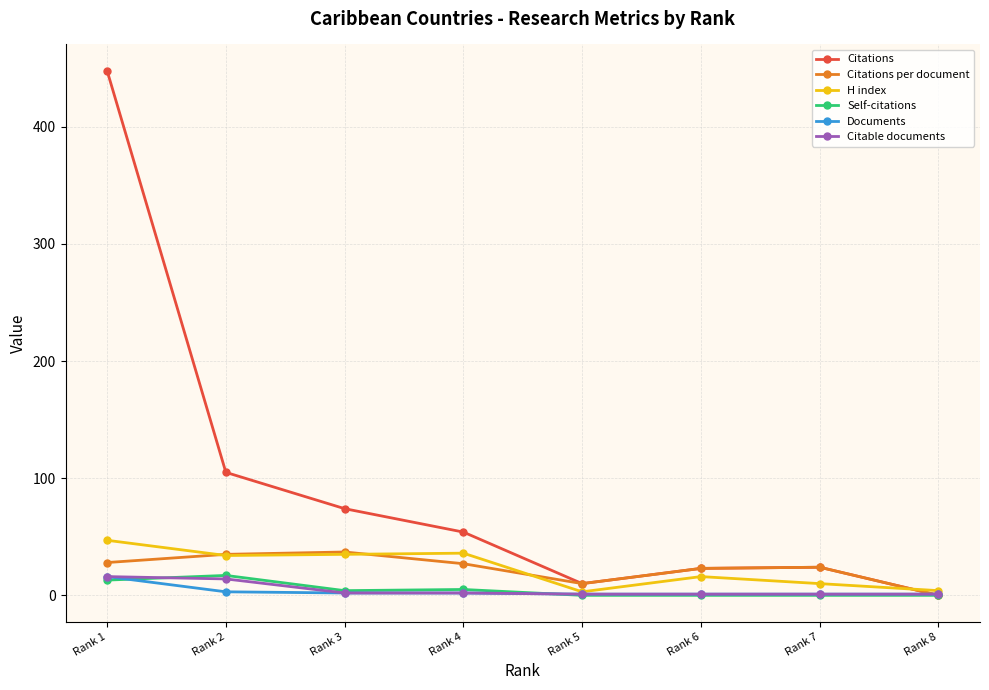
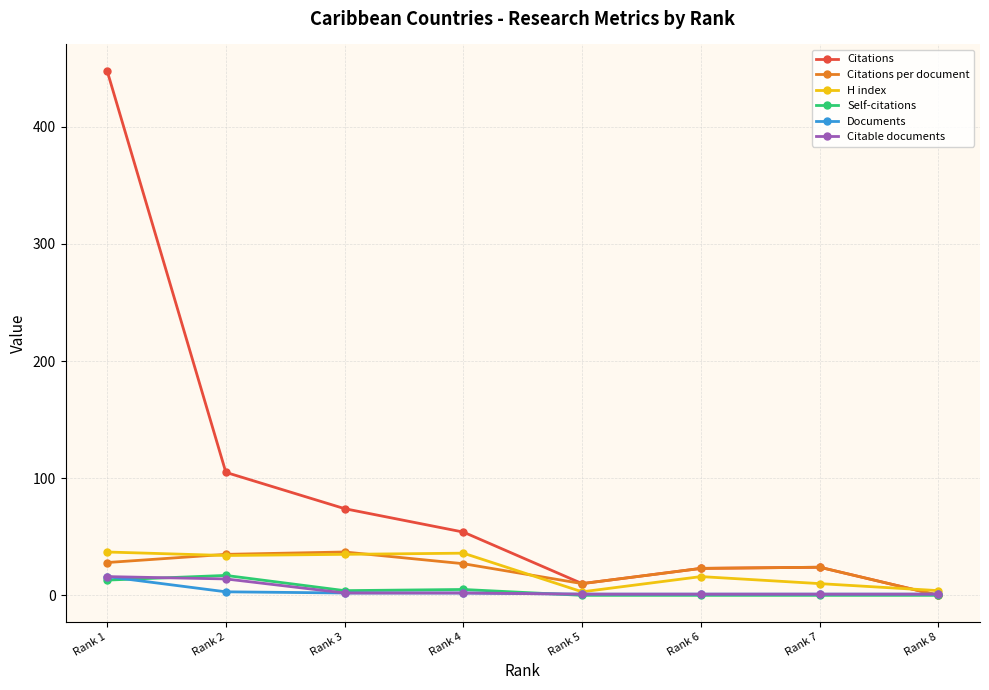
  {
    "H index": {
-     "Rank 1": 47,
+     "Rank 1": 37,
      "Rank 4": 36,
      "Rank 6": 16,
      "Rank 7": 10,
      "Rank 8": 4
    },
    "Self-citations": {
      "Rank 1": 13,
      "Rank 2": 17,
      "Rank 4": 5
    },
    "Documents": {
      "Rank 2": 3
    },
    "Citable documents": {
      "Rank 2": 14
    }
  }
